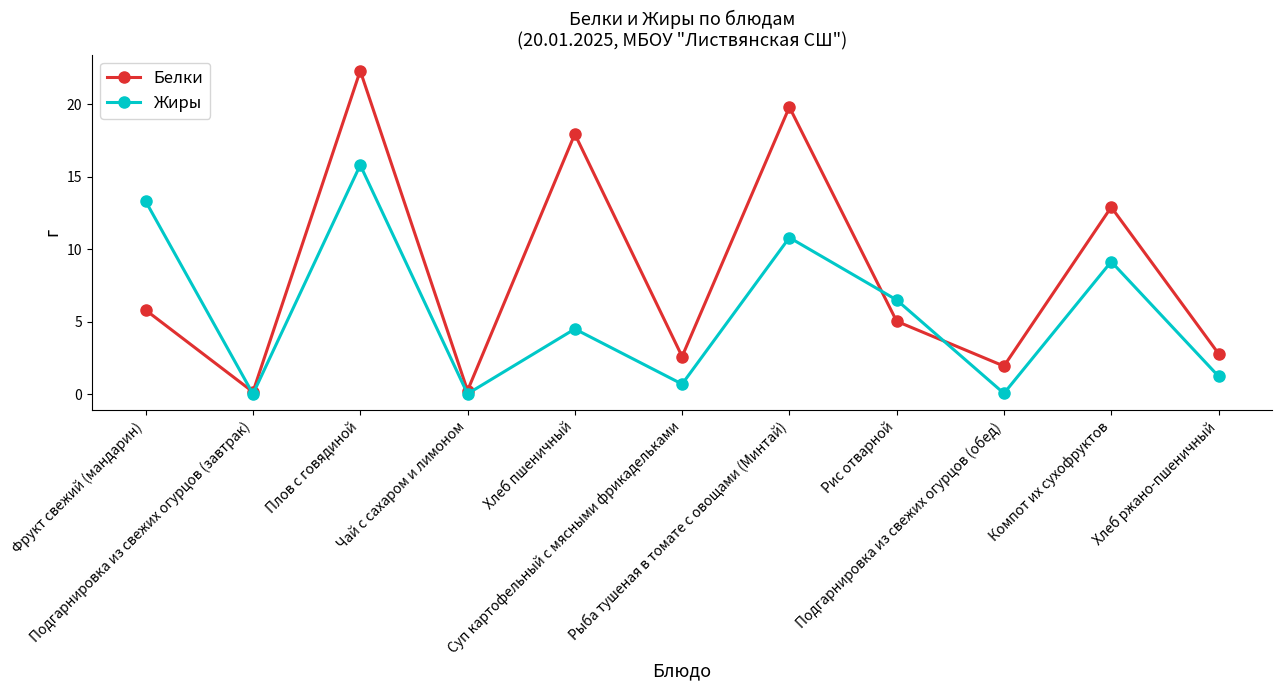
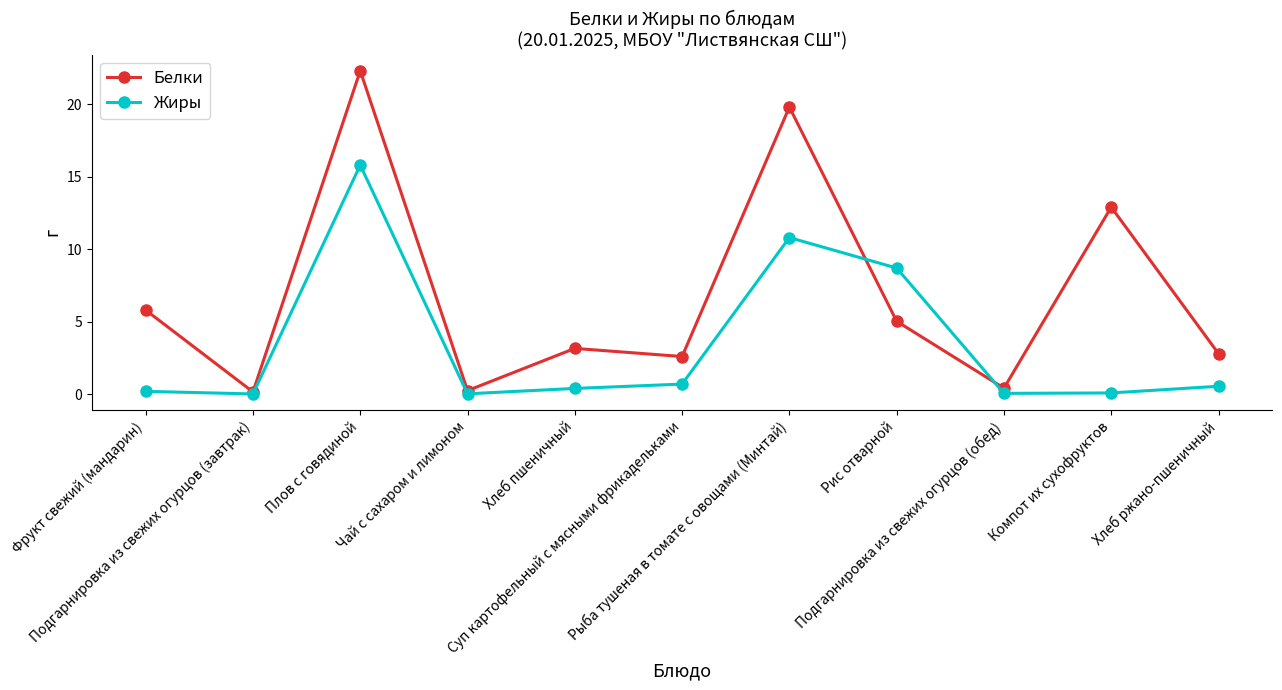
  {
    "Белки": {
      "Фрукт свежий (мандарин)": 5.8,
      "Плов с говядиной": 22.3,
      "Чай с сахаром и лимоном": 0.3,
-     "Хлеб пшеничный": 17.9,
+     "Хлеб пшеничный": 3.2,
      "Суп картофельный с мясными фрикадельками": 2.6,
      "Рыба тушеная в томате с овощами (Минтай)": 19.8,
      "Рис отварной": 5.0,
-     "Подгарнировка из свежих огурцов (обед)": 1.9,
+     "Подгарнировка из свежих огурцов (обед)": 0.4,
      "Компот их сухофруктов": 12.9,
      "Хлеб ржано-пшеничный": 2.8
    },
    "Жиры": {
-     "Фрукт свежий (мандарин)": 13.3,
+     "Фрукт свежий (мандарин)": 0.2,
      "Плов с говядиной": 15.8,
      "Чай с сахаром и лимоном": 0.0,
-     "Хлеб пшеничный": 4.5,
+     "Хлеб пшеничный": 0.4,
      "Суп картофельный с мясными фрикадельками": 0.7,
      "Рыба тушеная в томате с овощами (Минтай)": 10.8,
-     "Рис отварной": 6.5,
+     "Рис отварной": 8.7,
      "Подгарнировка из свежих огурцов (обед)": 0.1,
-     "Компот их сухофруктов": 9.1,
-     "Хлеб ржано-пшеничный": 1.2
+     "Компот их сухофруктов": 0.1,
+     "Хлеб ржано-пшеничный": 0.6
    }
  }
